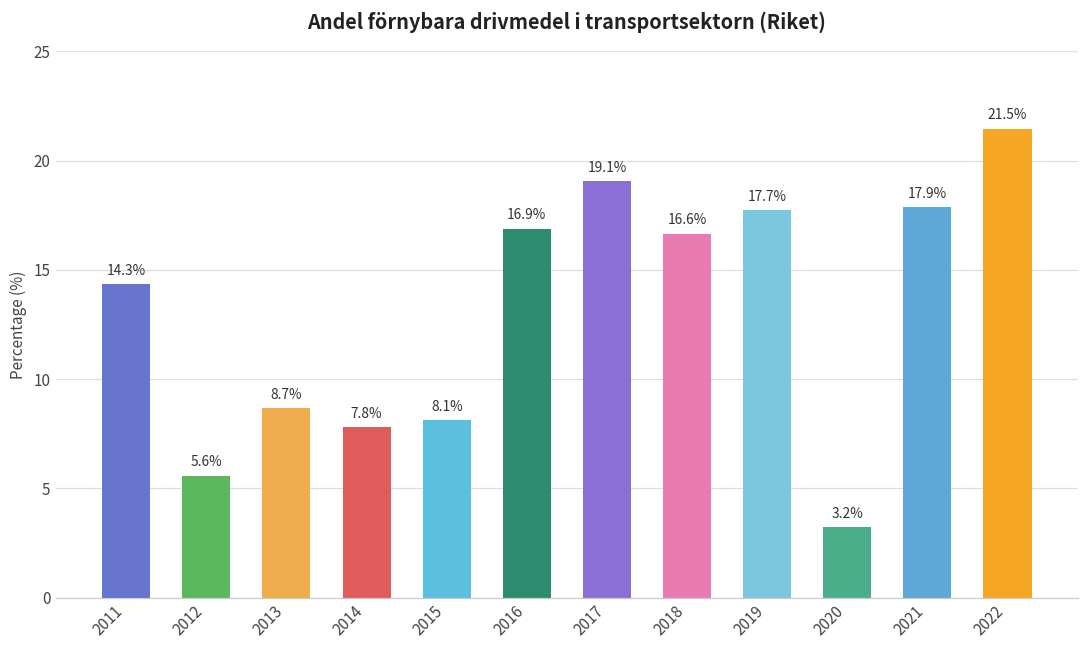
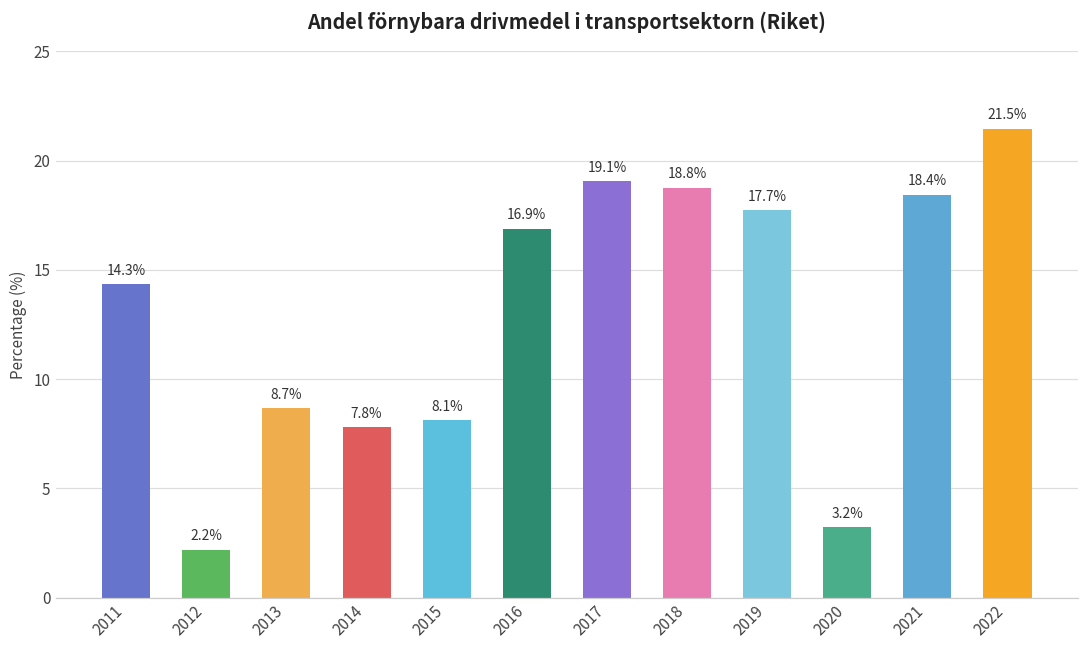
  {
    "2011": "14.3%",
-   "2012": "5.6%",
+   "2012": "2.2%",
    "2013": "8.7%",
    "2014": "7.8%",
    "2015": "8.1%",
    "2016": "16.9%",
    "2017": "19.1%",
-   "2018": "16.6%",
+   "2018": "18.8%",
    "2019": "17.7%",
    "2020": "3.2%",
-   "2021": "17.9%",
+   "2021": "18.4%",
    "2022": "21.5%"
  }
